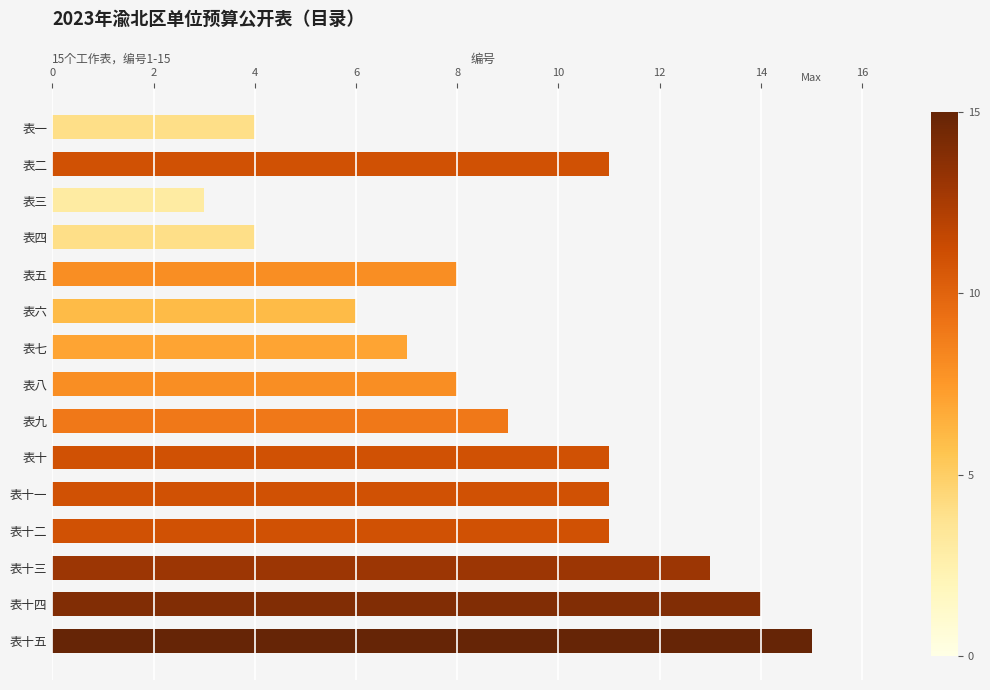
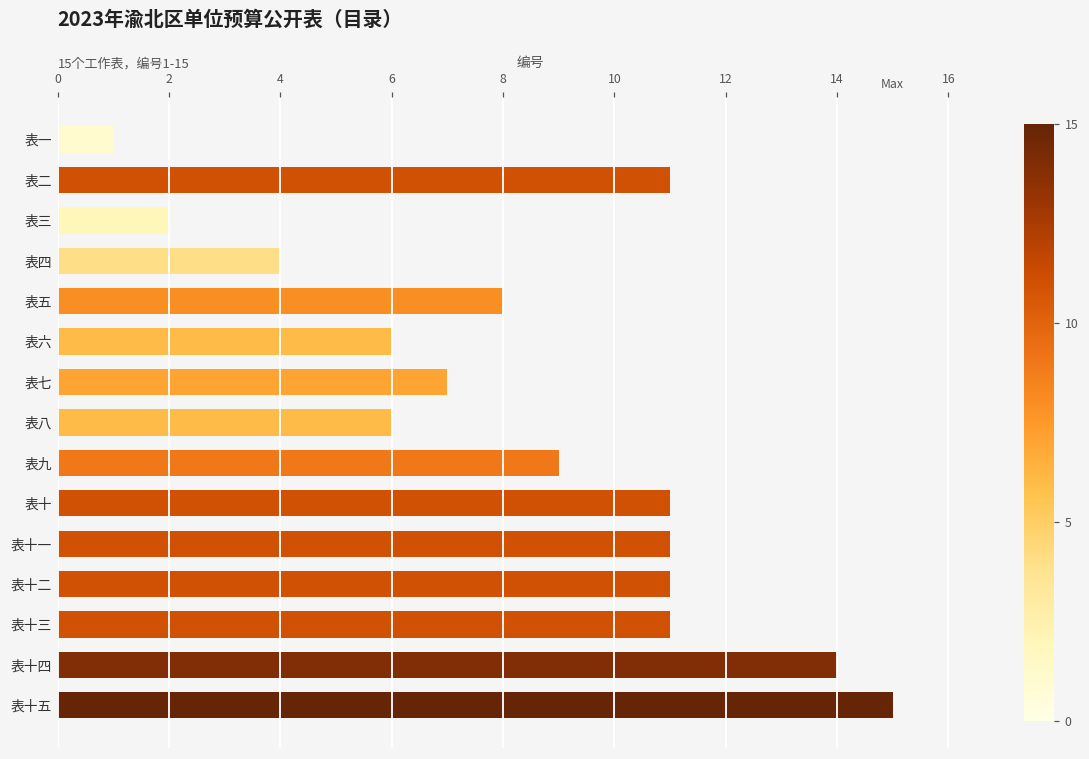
  {
-   "表一": 4,
+   "表一": 1,
    "表二": 11,
-   "表三": 3,
+   "表三": 2,
    "表四": 4,
    "表五": 8,
    "表六": 6,
    "表七": 7,
-   "表八": 8,
+   "表八": 6,
    "表九": 9,
    "表十": 11,
    "表十一": 11,
    "表十二": 11,
-   "表十三": 13,
+   "表十三": 11,
    "表十四": 14,
    "表十五": 15
  }
